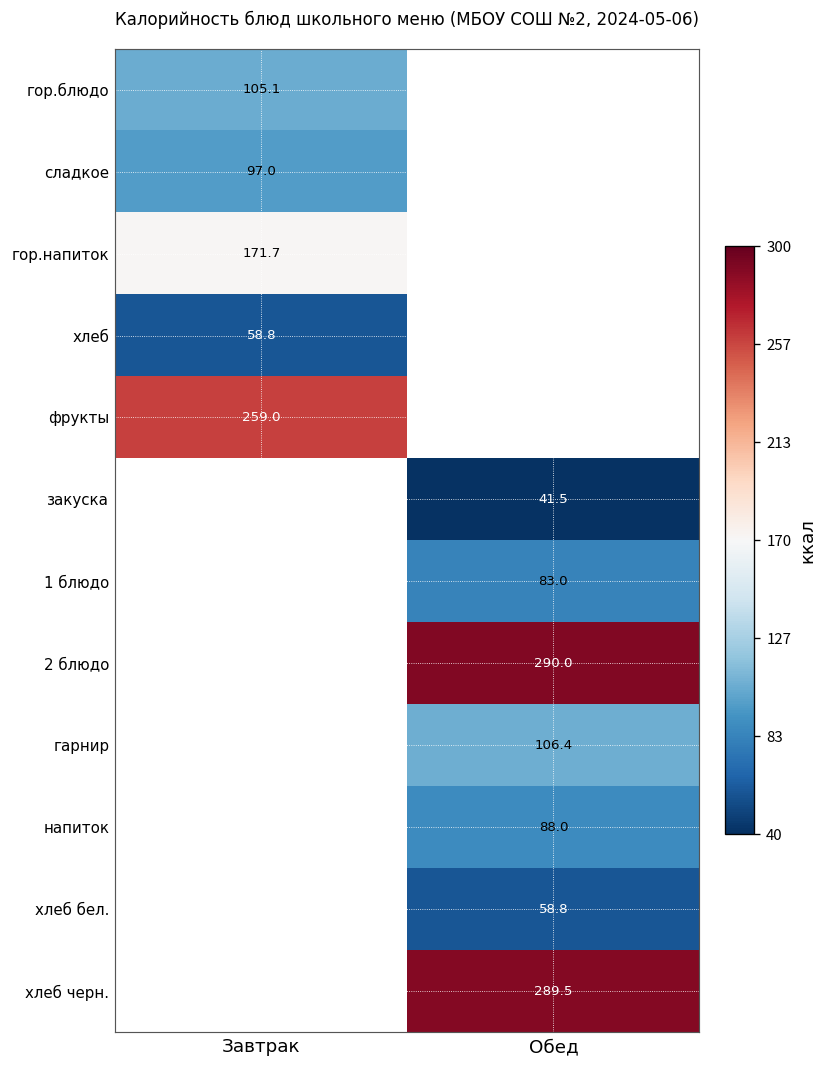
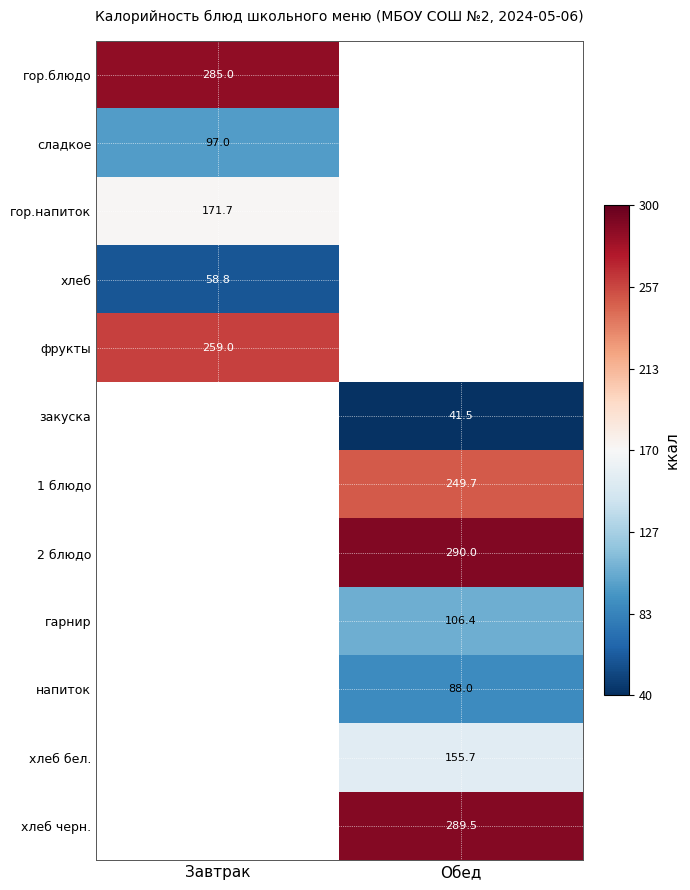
  {
    "гор.блюдо": {
-     "Завтрак": 105.1
+     "Завтрак": 285.0
    },
    "сладкое": {
      "Завтрак": 97.0
    },
    "гор.напиток": {
      "Завтрак": 171.7
    },
    "хлеб": {
      "Завтрак": 58.8
    },
    "фрукты": {
      "Завтрак": 259.0
    },
    "закуска": {
      "Обед": 41.5
    },
    "1 блюдо": {
-     "Обед": 83.0
+     "Обед": 249.7
    },
    "2 блюдо": {
      "Обед": 290.0
    },
    "гарнир": {
      "Обед": 106.4
    },
    "напиток": {
      "Обед": 88.0
    },
    "хлеб бел.": {
-     "Обед": 58.8
+     "Обед": 155.7
    },
    "хлеб черн.": {
      "Обед": 289.5
    }
  }
